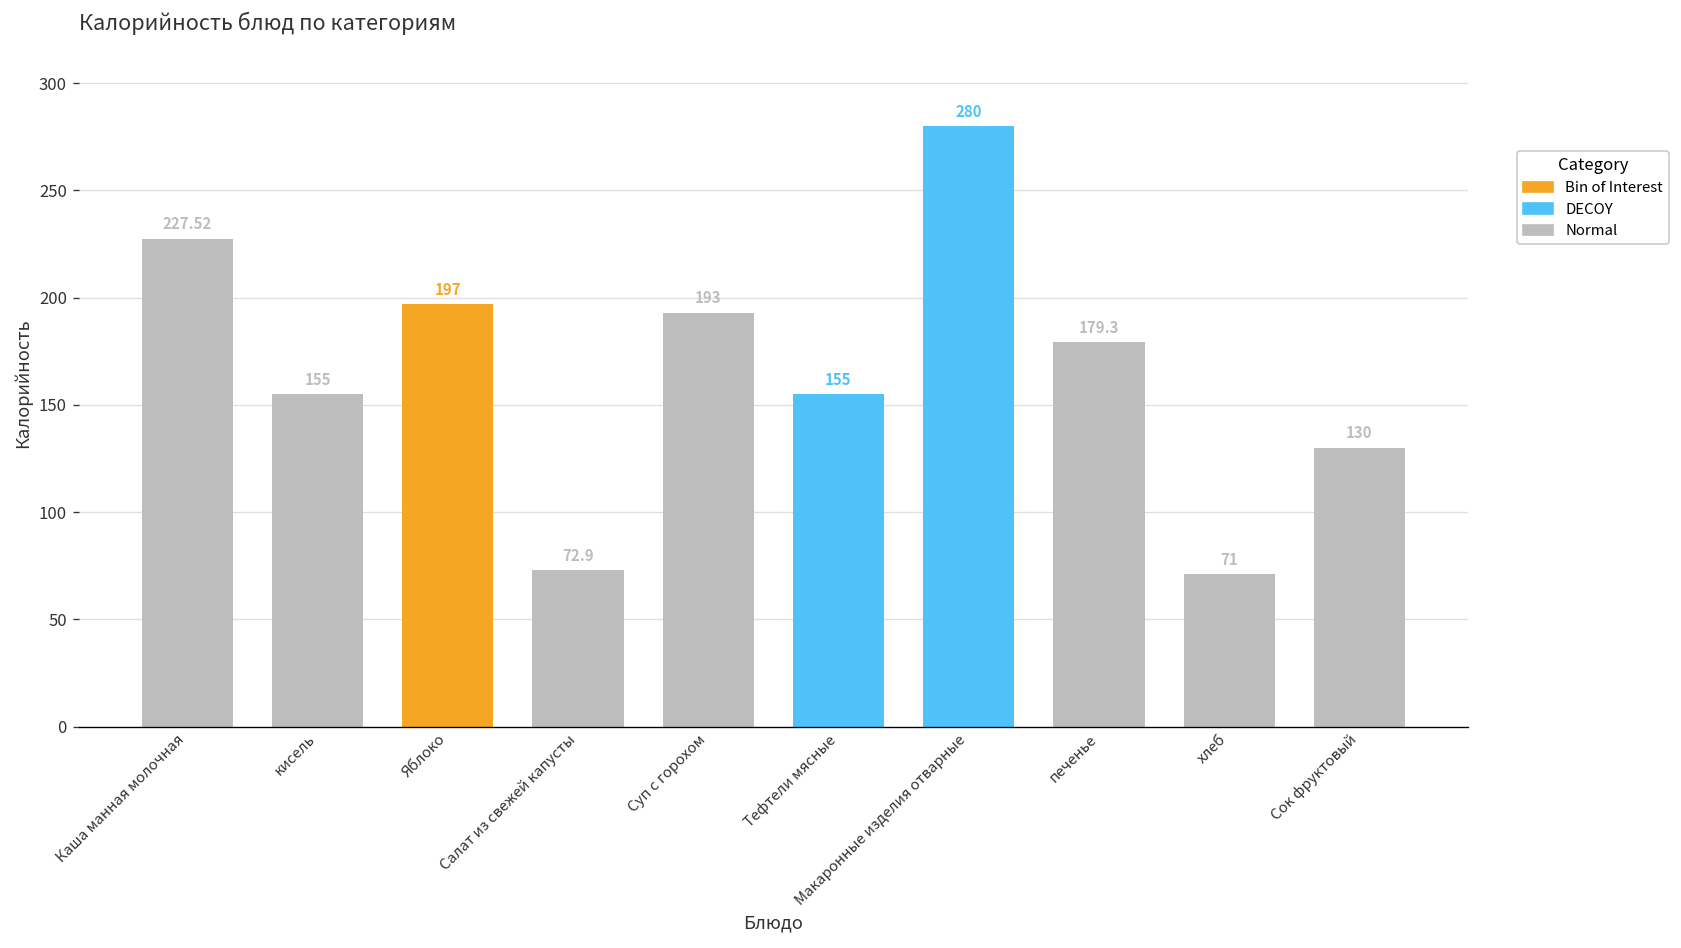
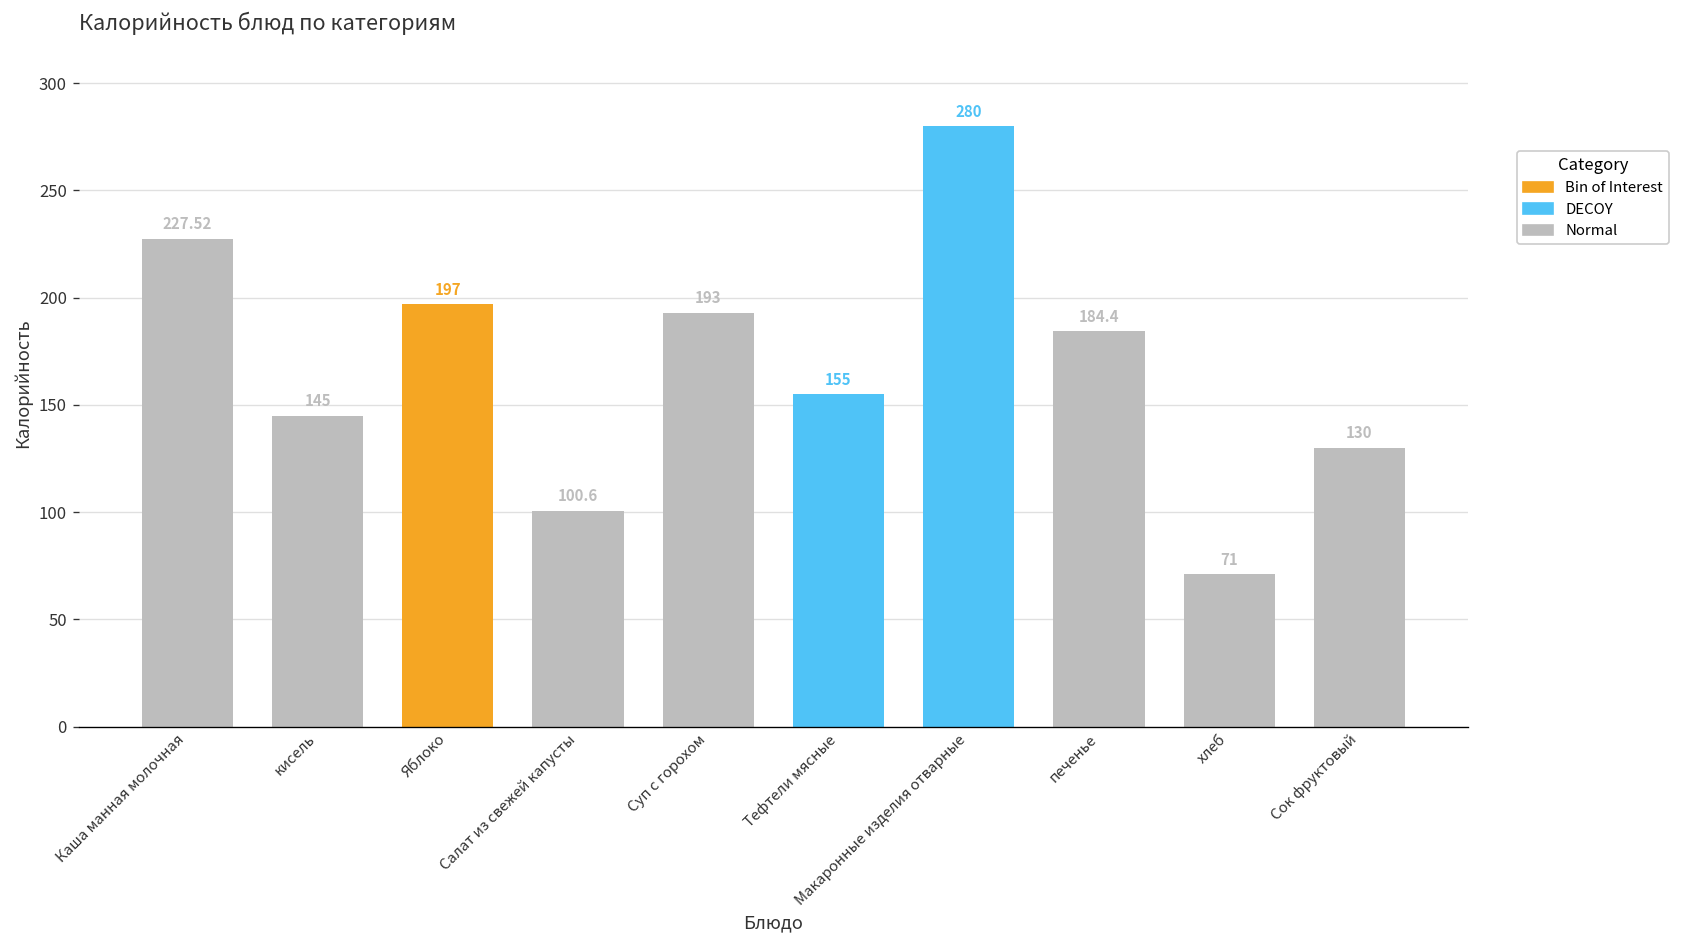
  {
    "Каша манная молочная": 227.52,
-   "кисель": 155,
+   "кисель": 145,
    "Яблоко": 197,
-   "Салат из свежей капусты": 72.9,
+   "Салат из свежей капусты": 100.6,
    "Суп с горохом": 193,
    "Тефтели мясные": 155,
    "Макаронные изделия отварные": 280,
-   "печенье": 179.3,
+   "печенье": 184.4,
    "хлеб": 71,
    "Сок фруктовый": 130
  }
